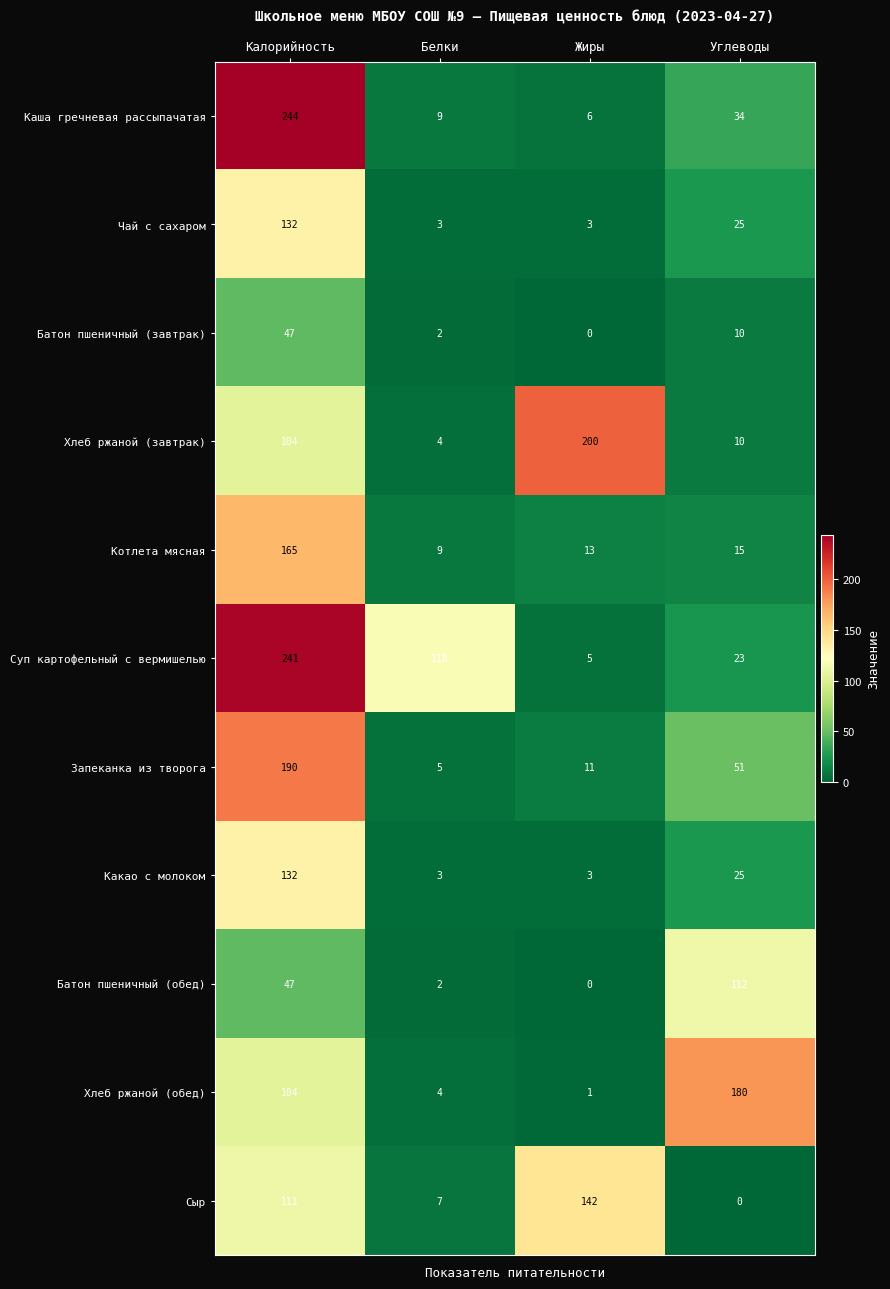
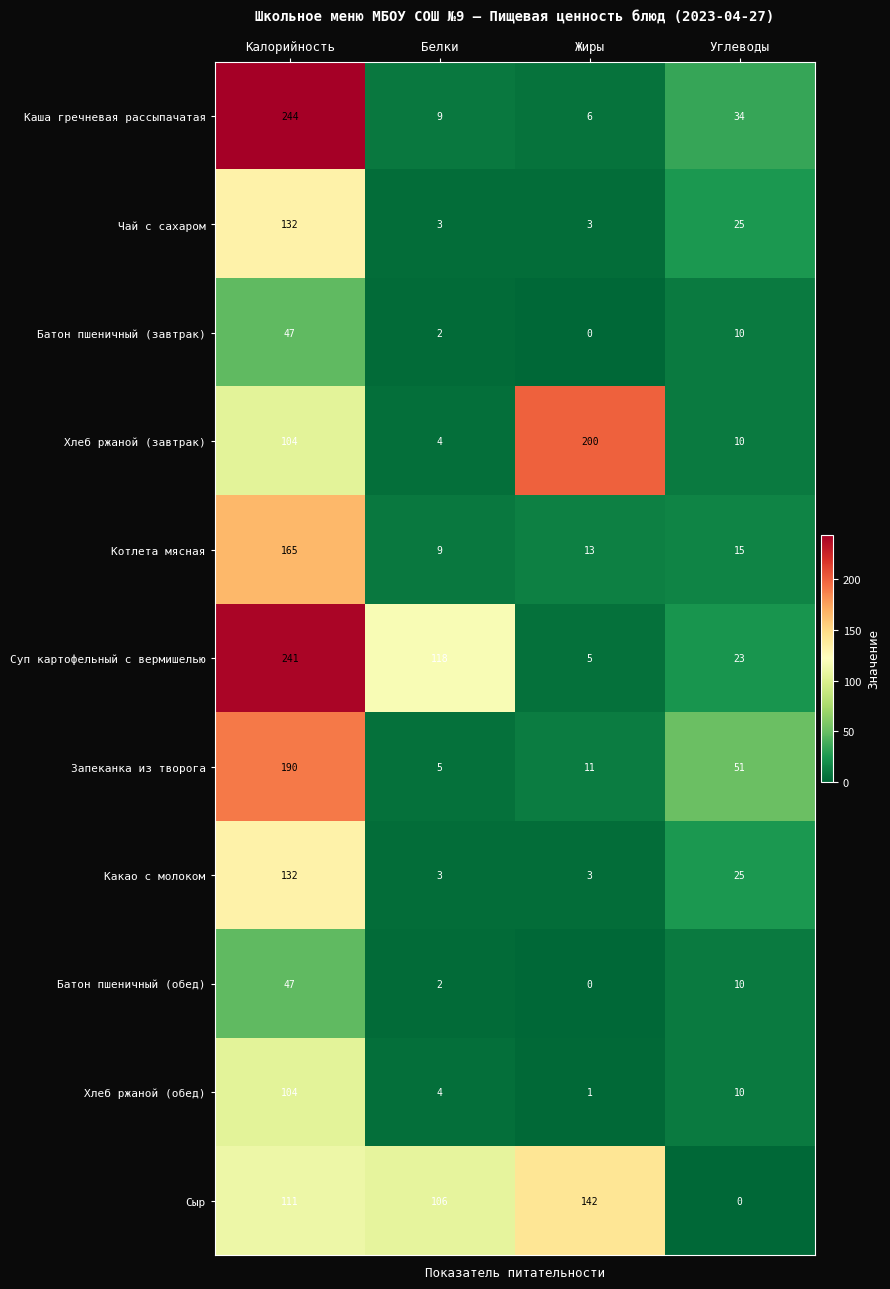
  {
    "Каша гречневая рассыпачатая": {
      "Калорийность": 244,
      "Белки": 9,
      "Жиры": 6,
      "Углеводы": 34
    },
    "Чай с сахаром": {
      "Калорийность": 132,
      "Белки": 3,
      "Жиры": 3,
      "Углеводы": 25
    },
    "Батон пшеничный (завтрак)": {
      "Калорийность": 47,
      "Белки": 2,
      "Жиры": 0,
      "Углеводы": 10
    },
    "Хлеб ржаной (завтрак)": {
      "Калорийность": 104,
      "Белки": 4,
      "Жиры": 200,
      "Углеводы": 10
    },
    "Котлета мясная": {
      "Калорийность": 165,
      "Белки": 9,
      "Жиры": 13,
      "Углеводы": 15
    },
    "Суп картофельный с вермишелью": {
      "Калорийность": 241,
      "Белки": 118,
      "Жиры": 5,
      "Углеводы": 23
    },
    "Запеканка из творога": {
      "Калорийность": 190,
      "Белки": 5,
      "Жиры": 11,
      "Углеводы": 51
    },
    "Какао с молоком": {
      "Калорийность": 132,
      "Белки": 3,
      "Жиры": 3,
      "Углеводы": 25
    },
    "Батон пшеничный (обед)": {
      "Калорийность": 47,
      "Белки": 2,
      "Жиры": 0,
-     "Углеводы": 112
+     "Углеводы": 10
    },
    "Хлеб ржаной (обед)": {
      "Калорийность": 104,
      "Белки": 4,
      "Жиры": 1,
-     "Углеводы": 180
+     "Углеводы": 10
    },
    "Сыр": {
      "Калорийность": 111,
-     "Белки": 7,
+     "Белки": 106,
      "Жиры": 142,
      "Углеводы": 0
    }
  }
